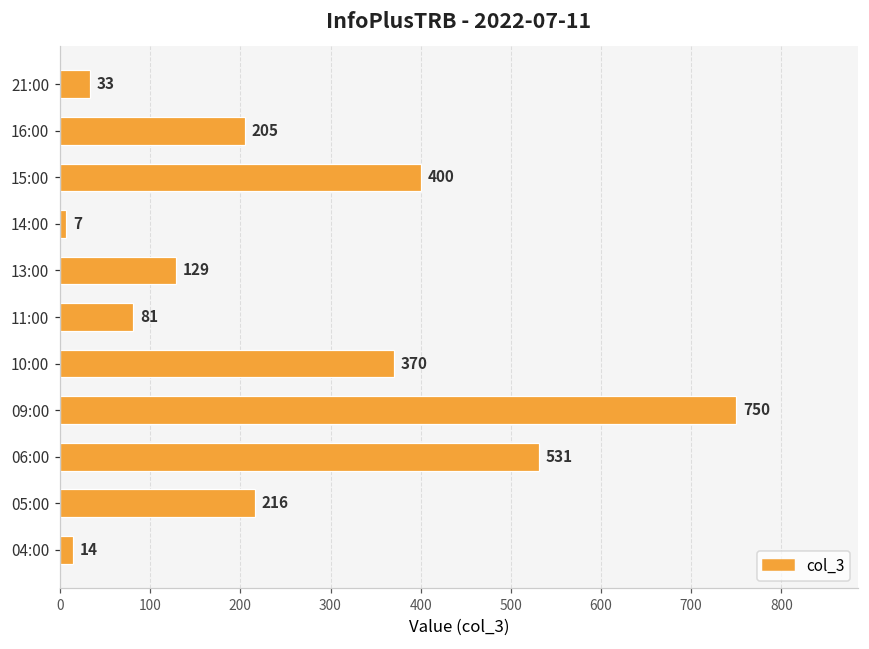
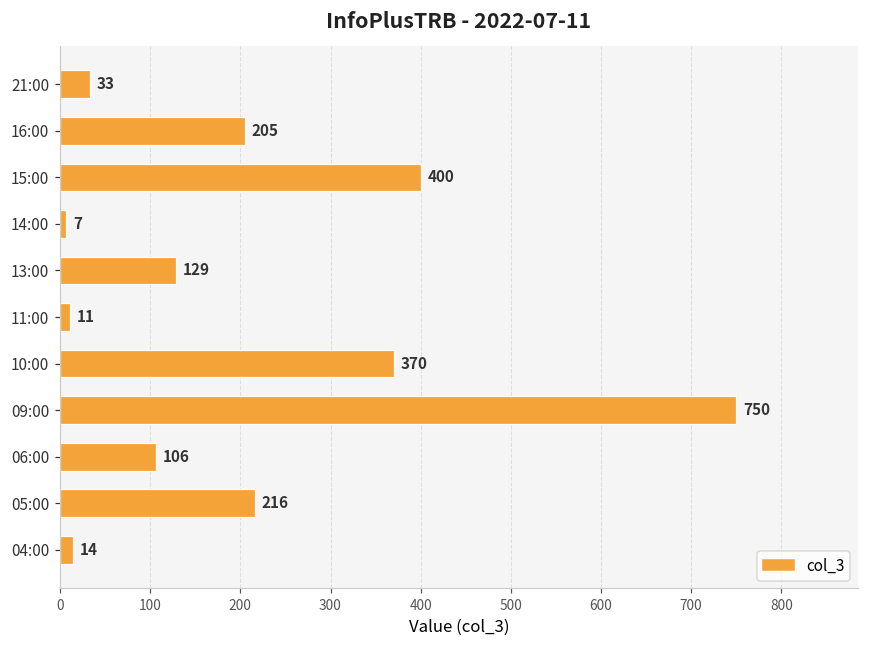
  {
    "21:00": 33,
    "16:00": 205,
    "15:00": 400,
    "14:00": 7,
    "13:00": 129,
-   "11:00": 81,
+   "11:00": 11,
    "10:00": 370,
    "09:00": 750,
-   "06:00": 531,
+   "06:00": 106,
    "05:00": 216,
    "04:00": 14
  }
